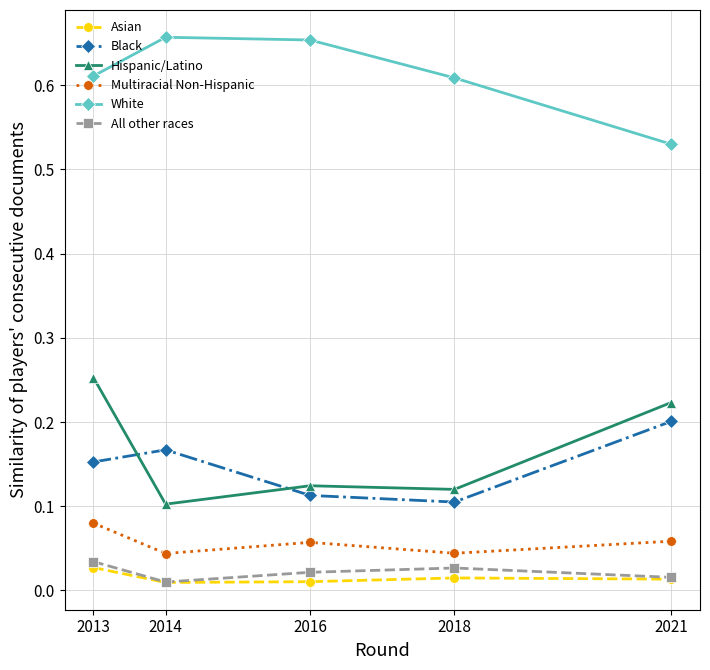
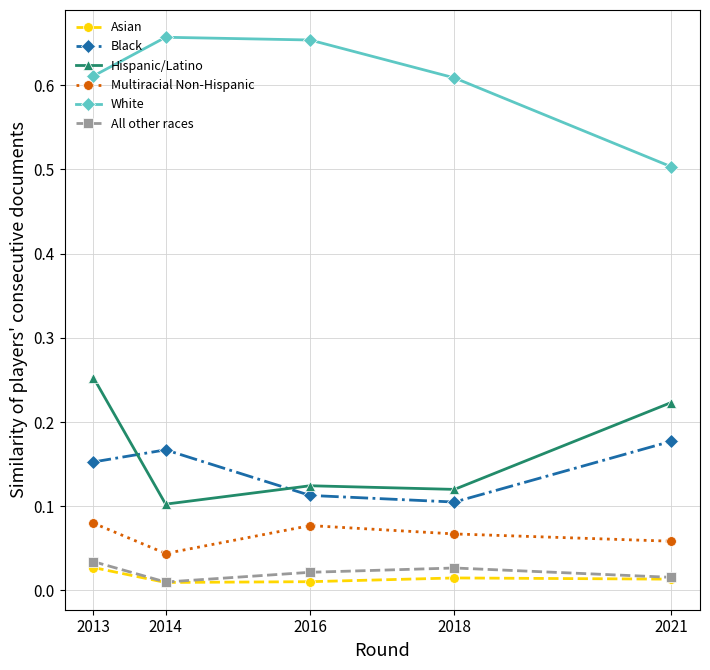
  {
    "Asian": {
      "2013": 0.03,
      "2016": 0.01,
      "2018": 0.01
    },
    "Black": {
      "2013": 0.15,
      "2014": 0.17,
      "2016": 0.11,
      "2018": 0.11,
-     "2021": 0.20
+     "2021": 0.18
    },
    "Hispanic/Latino": {
      "2013": 0.25,
      "2014": 0.10,
      "2016": 0.12,
      "2018": 0.12,
      "2021": 0.22
    },
    "Multiracial Non-Hispanic": {
      "2013": 0.08,
      "2014": 0.04,
-     "2016": 0.06,
-     "2018": 0.04,
+     "2016": 0.08,
+     "2018": 0.07,
      "2021": 0.06
    },
    "White": {
      "2013": 0.61,
      "2014": 0.66,
      "2016": 0.65,
      "2018": 0.61,
-     "2021": 0.53
+     "2021": 0.50
    },
    "All other races": {
      "2013": 0.03,
      "2016": 0.02,
      "2018": 0.03
    }
  }
